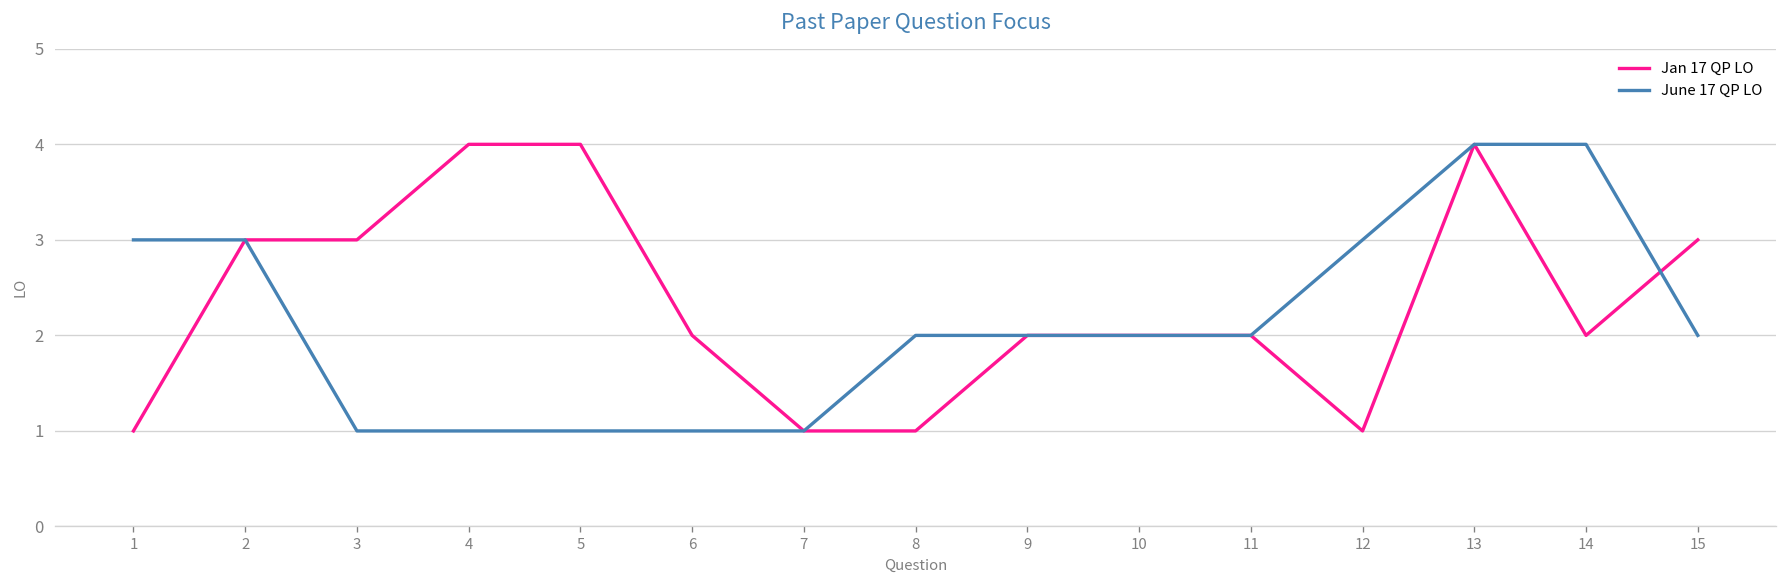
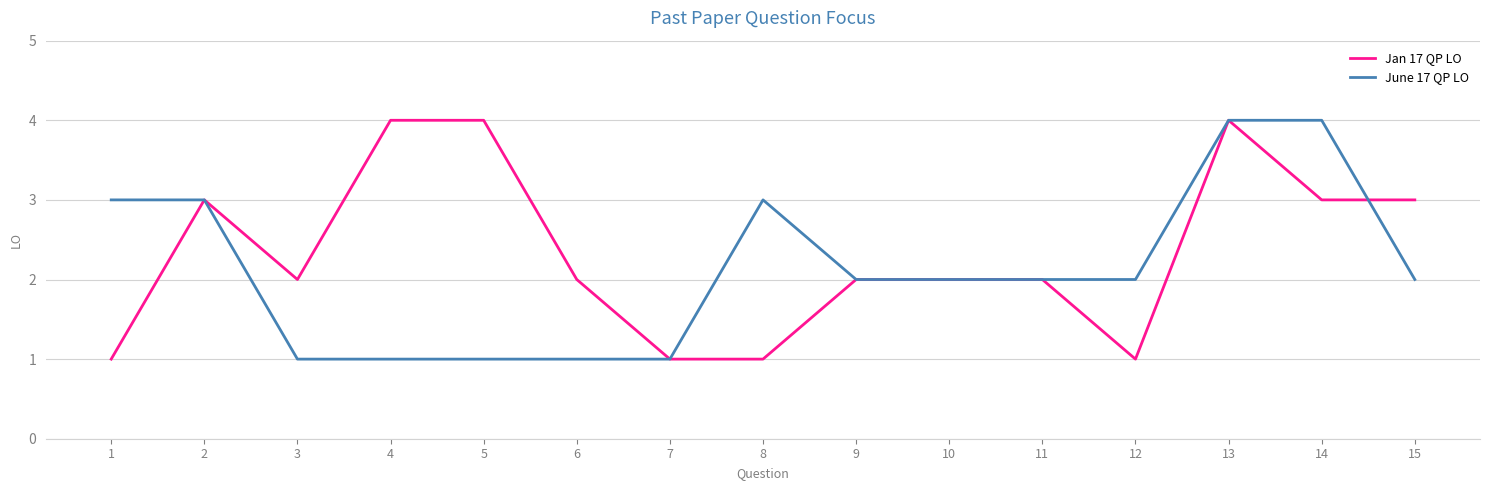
  {
    "Jan 17 QP LO": {
      "1": 1,
-     "3": 3,
+     "3": 2,
      "4": 4,
      "5": 4,
      "6": 2,
      "8": 1,
      "12": 1,
-     "14": 2,
+     "14": 3,
      "15": 3
    },
    "June 17 QP LO": {
      "1": 3,
      "3": 1,
      "4": 1,
      "5": 1,
      "6": 1,
-     "8": 2,
-     "12": 3,
+     "8": 3,
+     "12": 2,
      "14": 4,
      "15": 2
    }
  }
